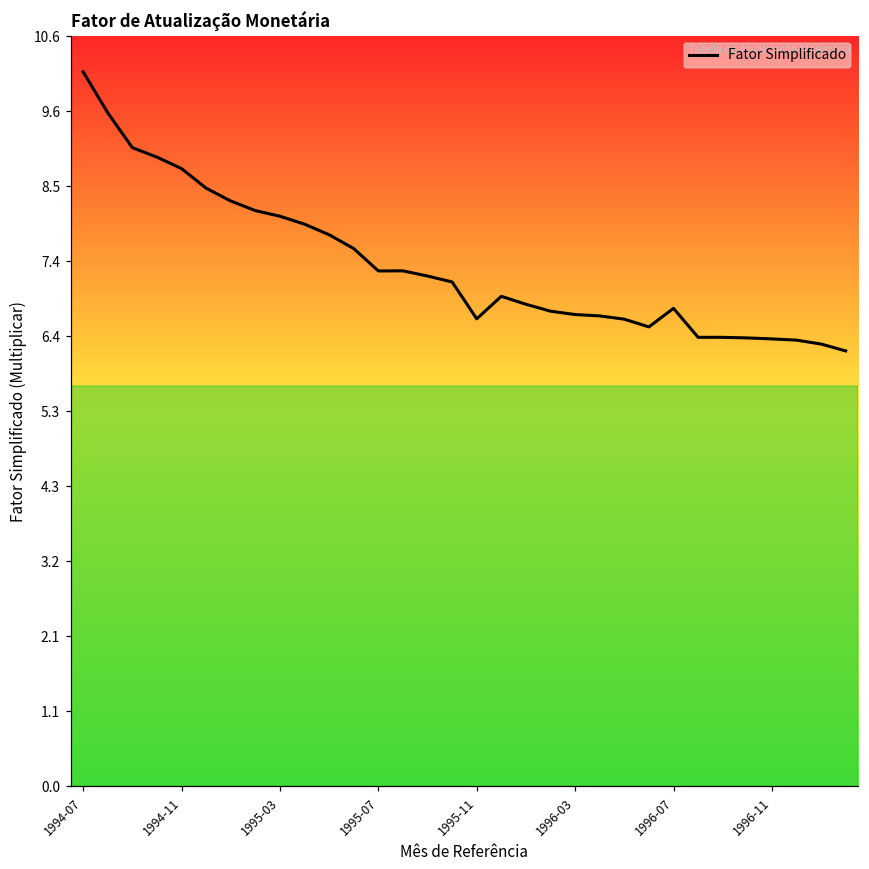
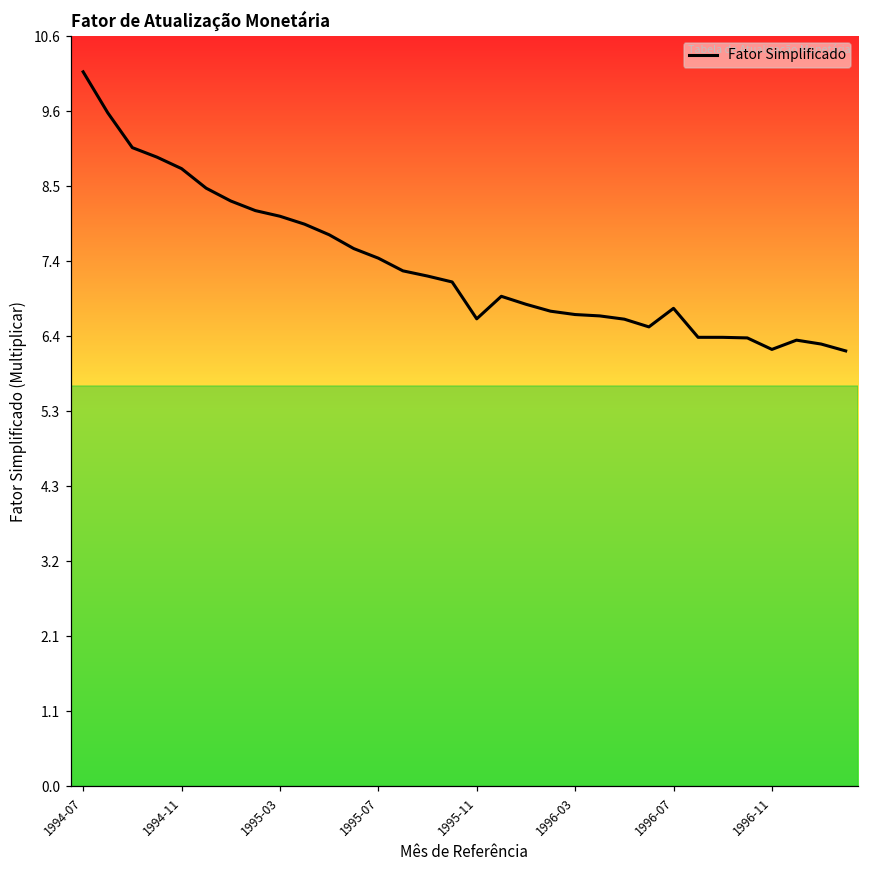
  {
    "1994-07": 10.1,
    "1994-11": 8.7,
    "1995-03": 8.1,
-   "1995-07": 7.3,
+   "1995-07": 7.5,
    "1995-11": 6.6,
    "1996-03": 6.7,
    "1996-07": 6.8,
-   "1996-11": 6.3
+   "1996-11": 6.2
  }
